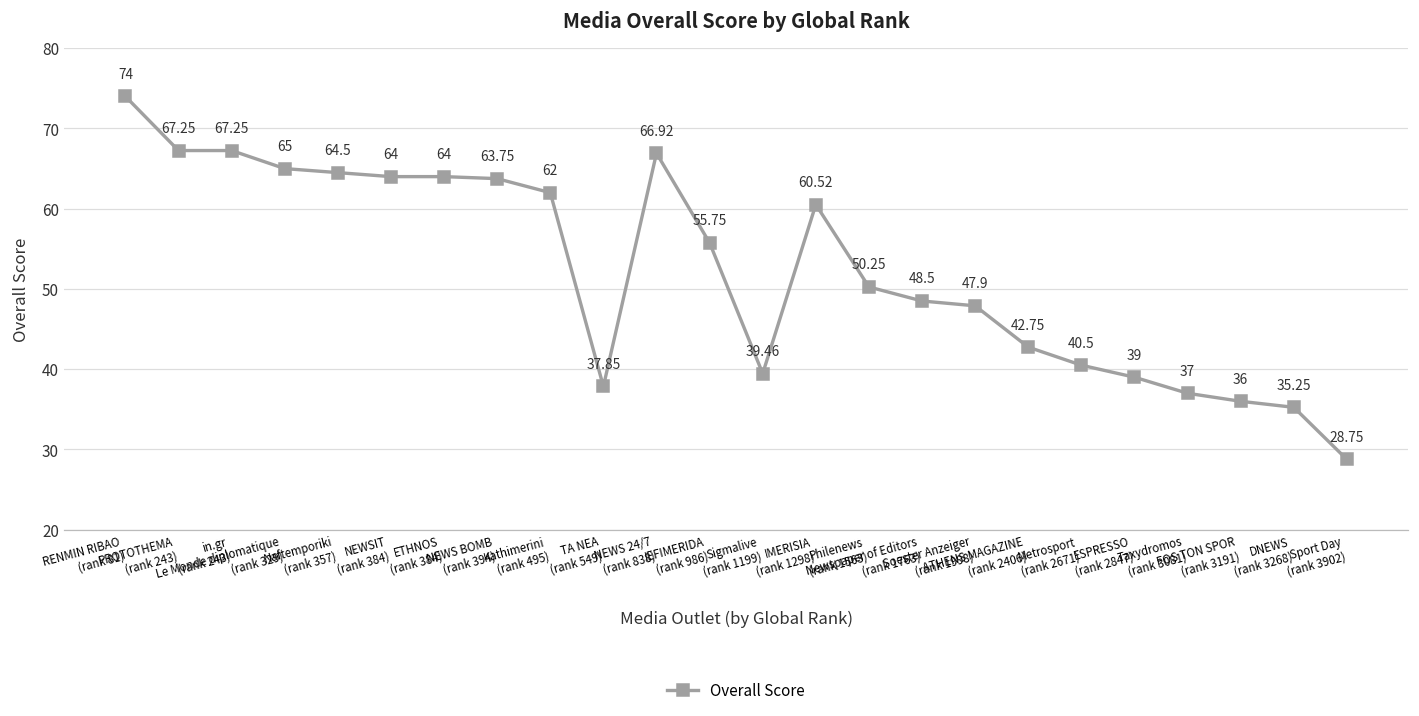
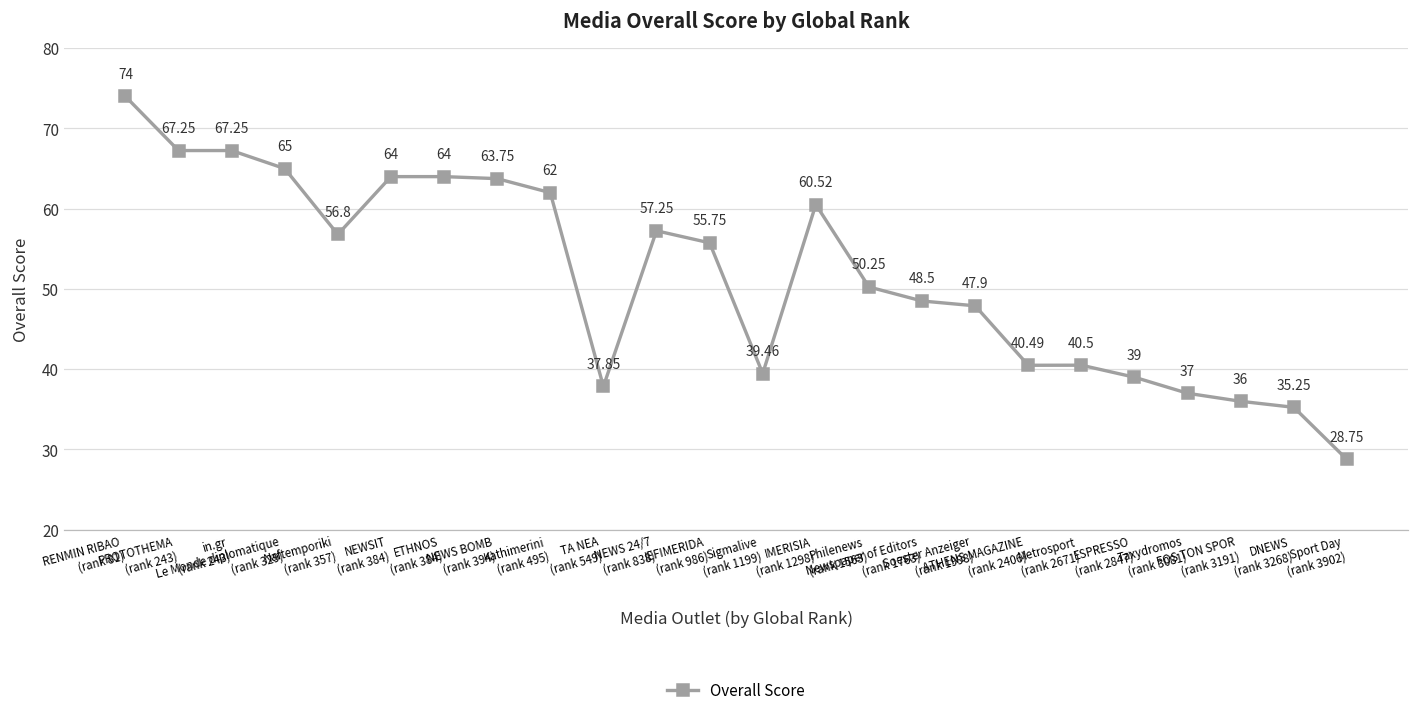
  {
    "RENMIN RIBAO (rank 81)": 74,
    "PROTOTHEMA (rank 243)": 67.25,
    "in.gr (rank 243)": 67.25,
    "Le Monde diplomatique (rank 329)": 65,
-   "Naftemporiki (rank 357)": 64.5,
+   "Naftemporiki (rank 357)": 56.8,
    "NEWSIT (rank 384)": 64,
    "ETHNOS (rank 384)": 64,
    "NEWS BOMB (rank 394)": 63.75,
    "Kathimerini (rank 495)": 62,
    "TA NEA (rank 549)": 37.85,
-   "NEWS 24/7 (rank 838)": 66.92,
+   "NEWS 24/7 (rank 838)": 57.25,
    "IEFIMERIDA (rank 986)": 55.75,
    "Sigmalive (rank 1199)": 39.46,
    "IMERISIA (rank 1298)": 60.52,
    "Philenews (rank 1563)": 50.25,
    "Newspaper of Editors (rank 1763)": 48.5,
    "Soester Anzeiger (rank 1998)": 47.9,
-   "ATHENS MAGAZINE (rank 2406)": 42.75,
+   "ATHENS MAGAZINE (rank 2406)": 40.49,
    "Metrosport (rank 2671)": 40.5,
    "ESPRESSO (rank 2847)": 39,
    "Taxydromos (rank 3081)": 37,
    "FOS TON SPOR (rank 3191)": 36,
    "DNEWS (rank 3268)": 35.25,
    "Sport Day (rank 3902)": 28.75
  }
